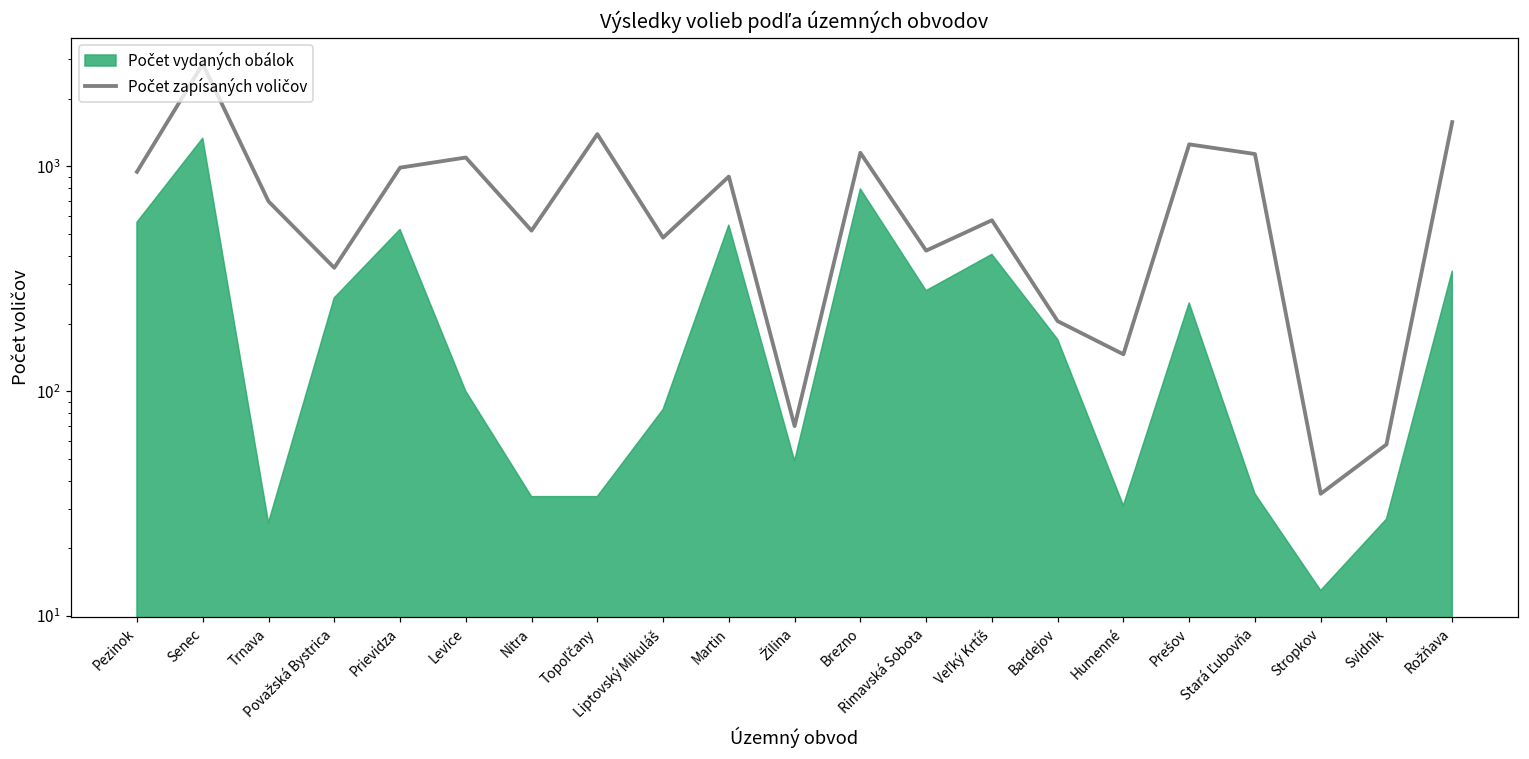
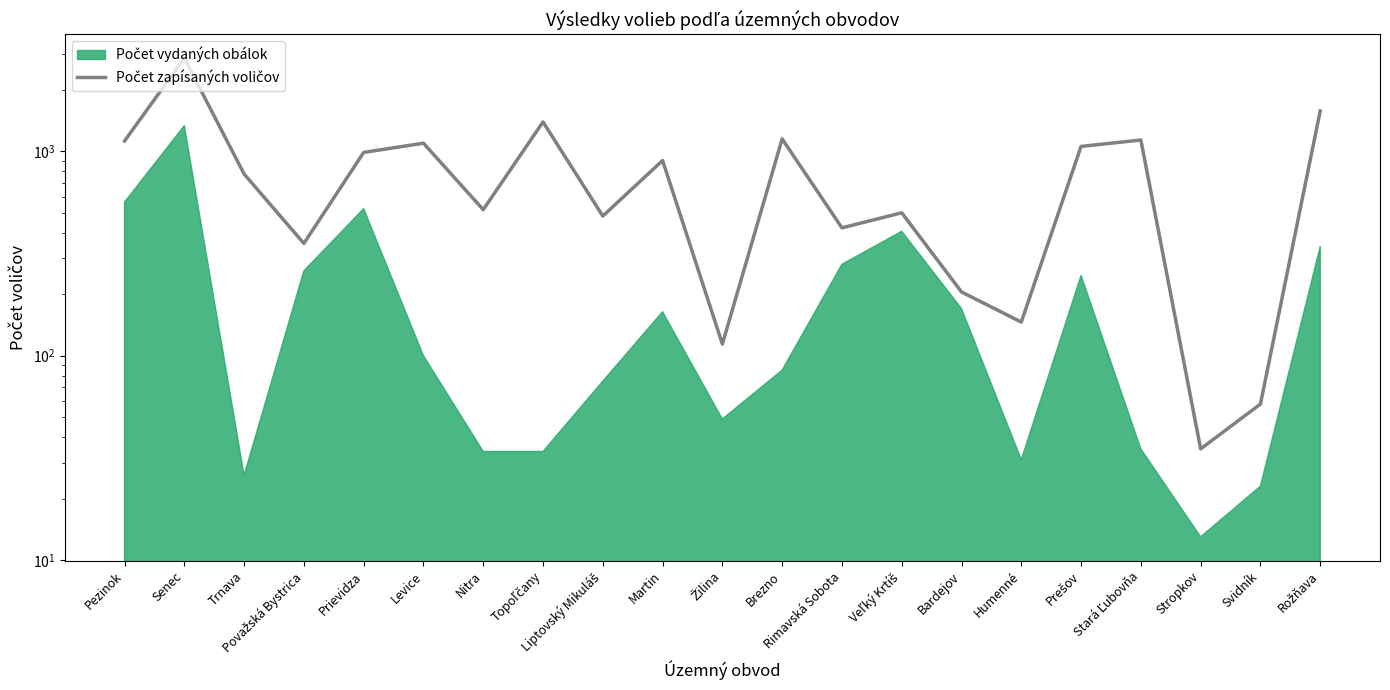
  {
    "Počet zapísaných voličov": {
-     "Pezinok": 900,
-     "Trnava": 700,
+     "Pezinok": 1100,
+     "Trnava": 770,
      "Považská Bystrica": 350,
      "Prievidza": 1000,
      "Levice": 1100,
      "Nitra": 520,
      "Topoľčany": 1400,
      "Liptovský Mikuláš": 480,
      "Martin": 900,
-     "Žilina": 70,
+     "Žilina": 110,
      "Brezno": 1100,
      "Rimavská Sobota": 420,
-     "Veľký Krtíš": 580,
+     "Veľký Krtíš": 500,
      "Bardejov": 210,
      "Humenné": 150,
-     "Prešov": 1300,
+     "Prešov": 1100,
      "Stará Ľubovňa": 1100,
      "Stropkov": 35,
      "Svidník": 58,
      "Rožňava": 1600
    },
    "Počet vydaných obálok": {
      "Pezinok": 560,
      "Senec": 1300,
      "Trnava": 26,
      "Považská Bystrica": 260,
      "Prievidza": 520,
      "Levice": 100,
      "Nitra": 34,
      "Topoľčany": 34,
-     "Liptovský Mikuláš": 83,
-     "Martin": 550,
+     "Liptovský Mikuláš": 75,
+     "Martin": 160,
      "Žilina": 49,
-     "Brezno": 790,
+     "Brezno": 85,
      "Rimavská Sobota": 280,
      "Veľký Krtíš": 410,
      "Bardejov": 170,
      "Humenné": 31,
      "Prešov": 250,
      "Stará Ľubovňa": 35,
      "Stropkov": 13,
-     "Svidník": 27,
+     "Svidník": 23,
      "Rožňava": 340
    }
  }
